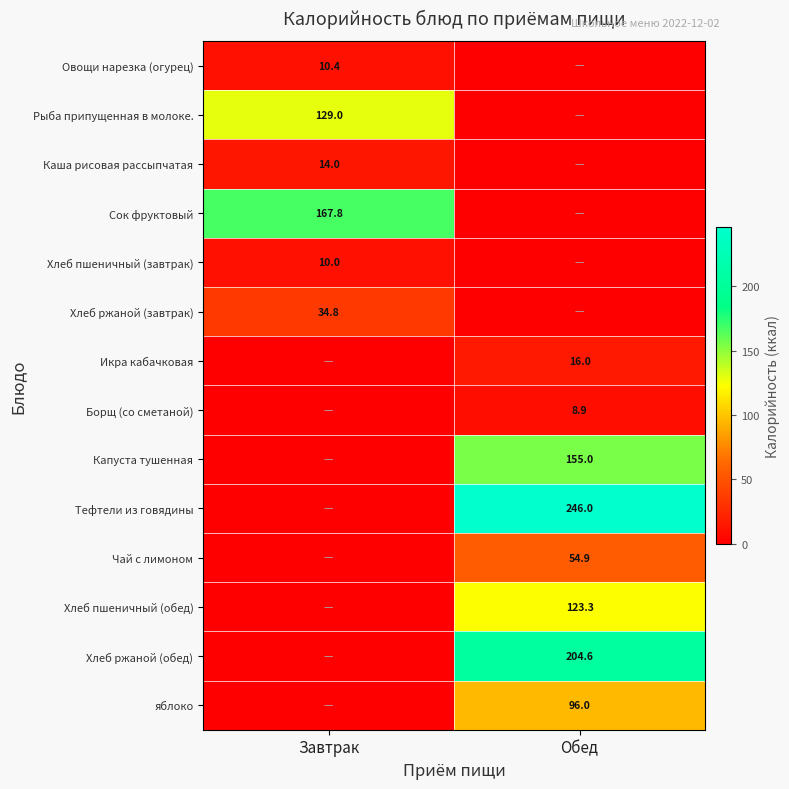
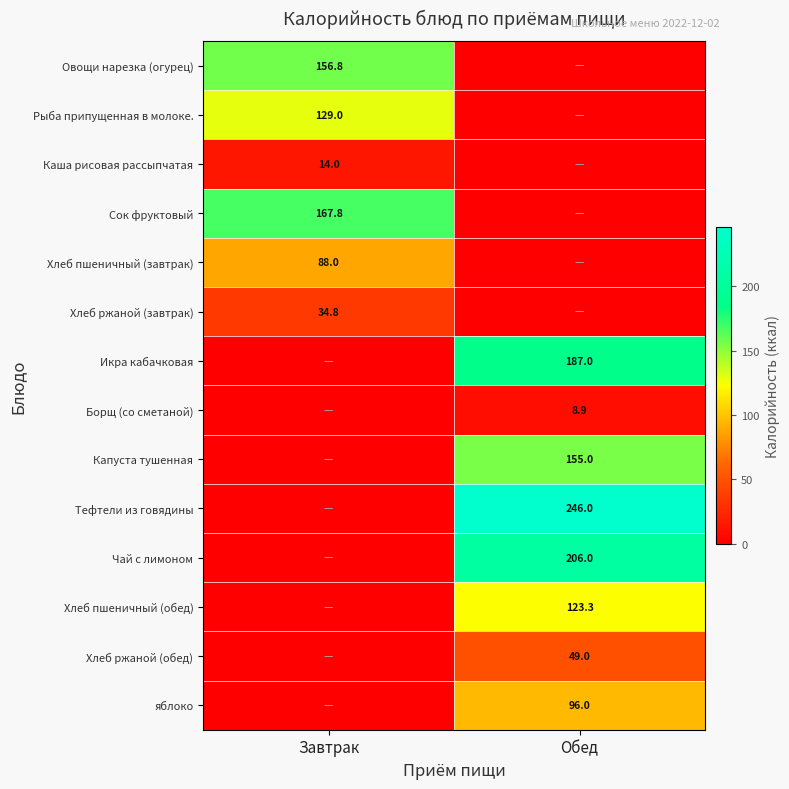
  {
    "Овощи нарезка (огурец)": {
-     "Завтрак": 10.4
+     "Завтрак": 156.8
    },
    "Рыба припущенная в молоке.": {
      "Завтрак": 129.0
    },
    "Каша рисовая рассыпчатая": {
      "Завтрак": 14.0
    },
    "Сок фруктовый": {
      "Завтрак": 167.8
    },
    "Хлеб пшеничный (завтрак)": {
-     "Завтрак": 10.0
+     "Завтрак": 88.0
    },
    "Хлеб ржаной (завтрак)": {
      "Завтрак": 34.8
    },
    "Икра кабачковая": {
-     "Обед": 16.0
+     "Обед": 187.0
    },
    "Борщ (со сметаной)": {
      "Обед": 8.9
    },
    "Капуста тушенная": {
      "Обед": 155.0
    },
    "Тефтели из говядины": {
      "Обед": 246.0
    },
    "Чай с лимоном": {
-     "Обед": 54.9
+     "Обед": 206.0
    },
    "Хлеб пшеничный (обед)": {
      "Обед": 123.3
    },
    "Хлеб ржаной (обед)": {
-     "Обед": 204.6
+     "Обед": 49.0
    },
    "яблоко": {
      "Обед": 96.0
    }
  }
